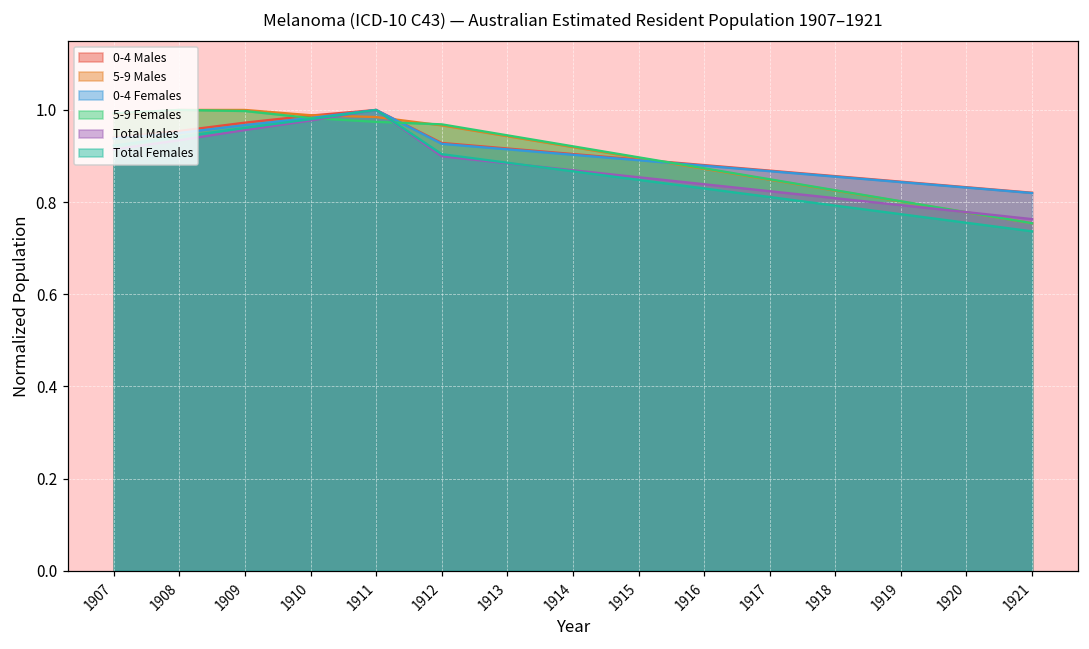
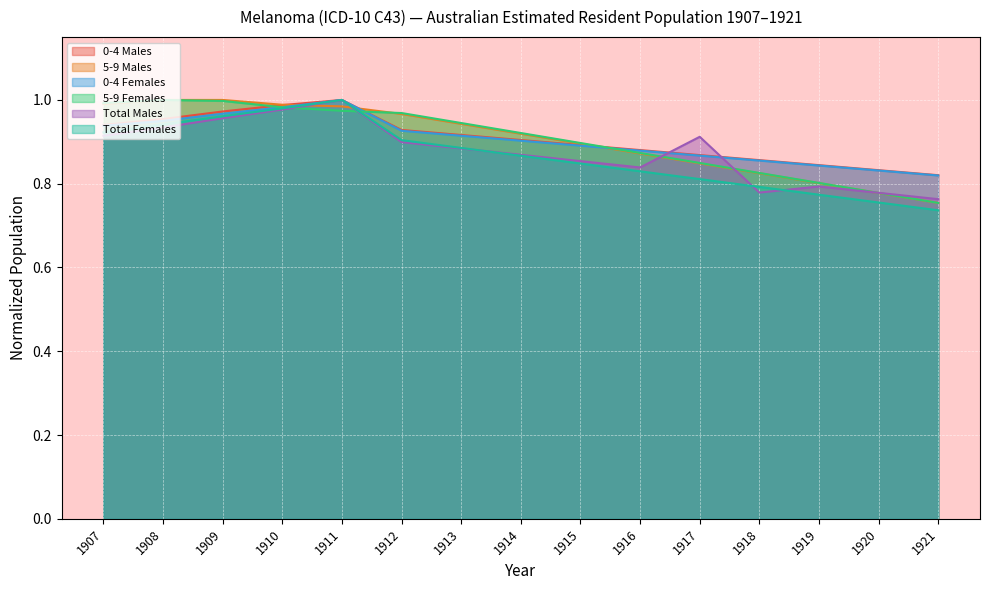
  {
    "Total Males": {
      "1916": 0.84,
-     "1917": 0.82,
-     "1918": 0.81,
+     "1917": 0.91,
+     "1918": 0.78,
      "1919": 0.79,
      "1921": 0.76
    }
  }
